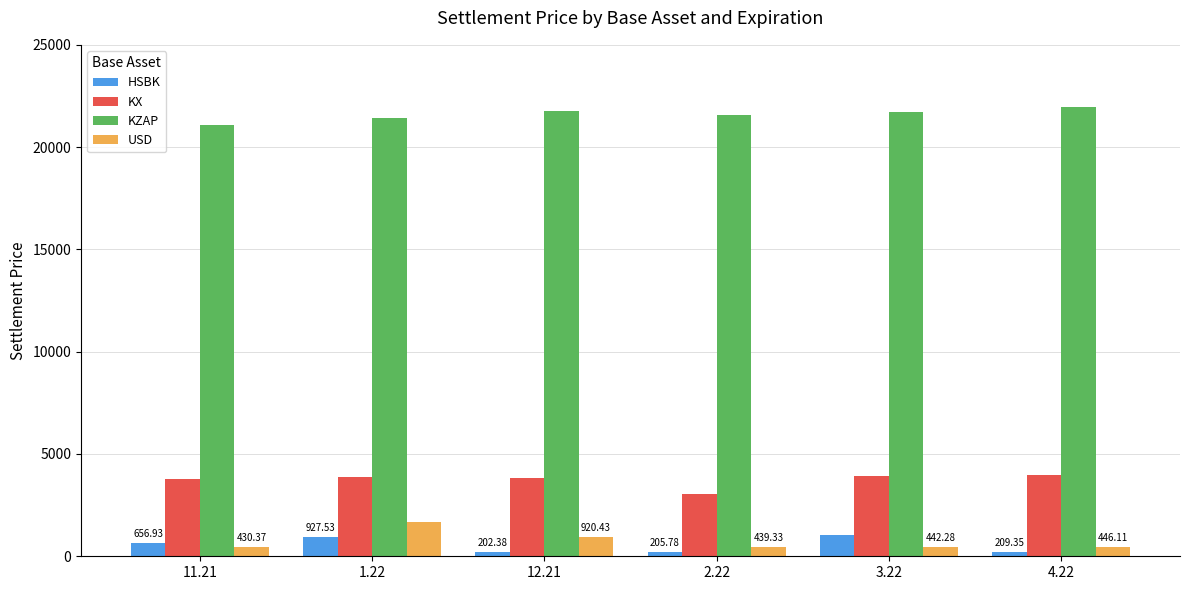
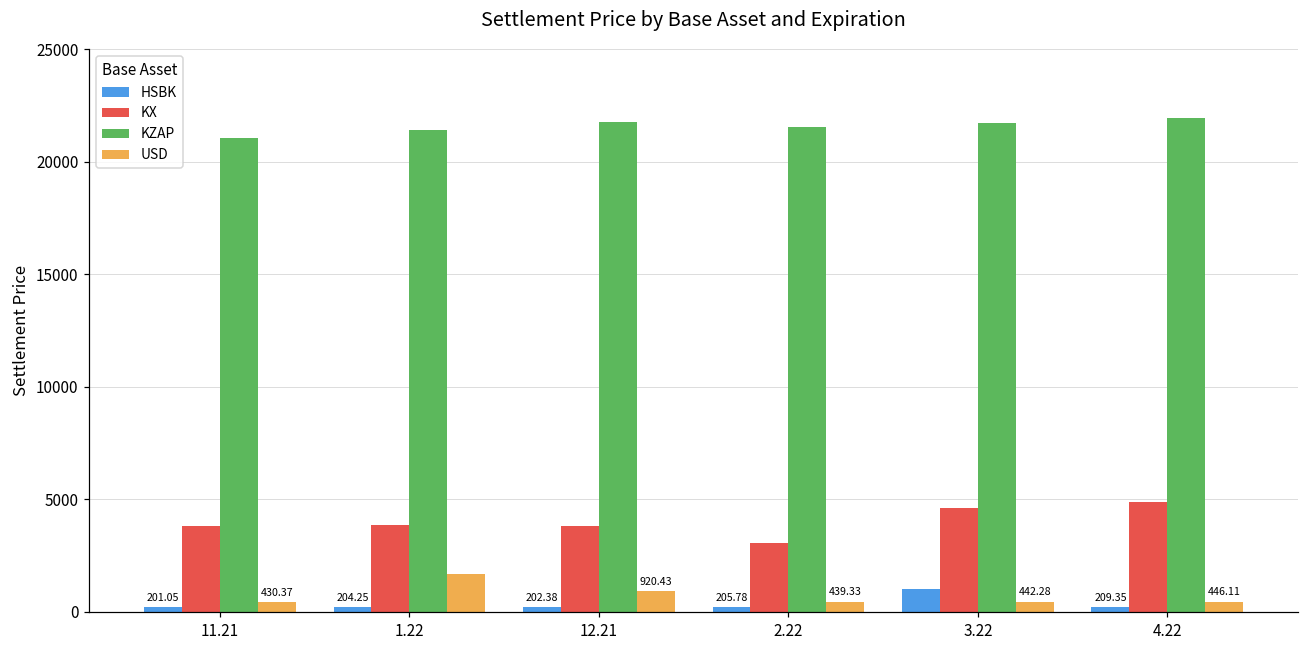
  {
    "HSBK": {
-     "11.21": 656.93,
-     "1.22": 927.53,
+     "11.21": 201.05,
+     "1.22": 204.25,
      "12.21": 202.38,
      "2.22": 205.78,
      "4.22": 209.35
    },
    "KX": {
      "11.21": 3800,
      "1.22": 3900,
      "12.21": 3800,
      "2.22": 3100,
-     "3.22": 3900,
-     "4.22": 4000
+     "3.22": 4600,
+     "4.22": 4900
    },
    "KZAP": {
      "11.21": 21100,
      "1.22": 21400,
      "12.21": 21800,
      "2.22": 21600,
      "3.22": 21700,
      "4.22": 21900
    },
    "USD": {
      "11.21": 430.37,
      "12.21": 920.43,
      "2.22": 439.33,
      "3.22": 442.28,
      "4.22": 446.11
    }
  }
